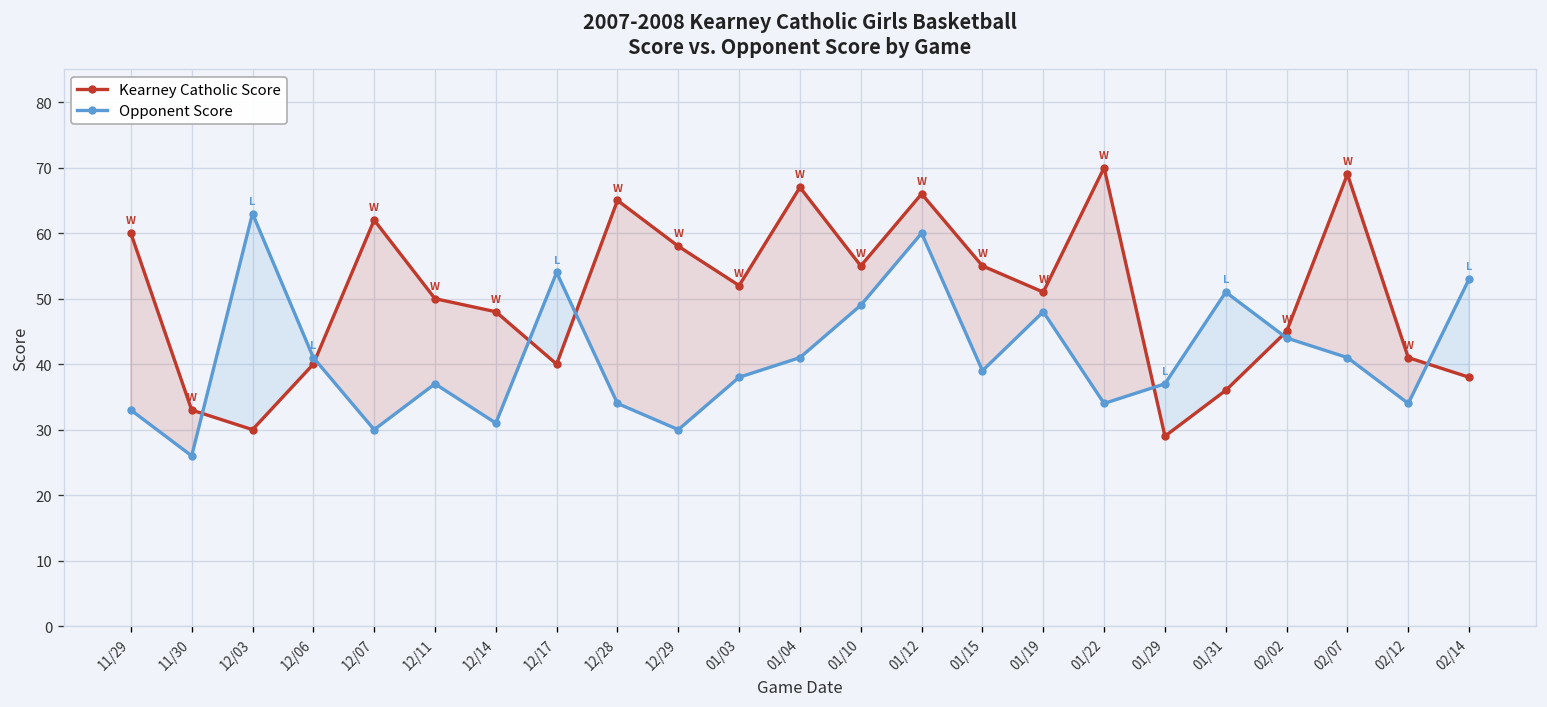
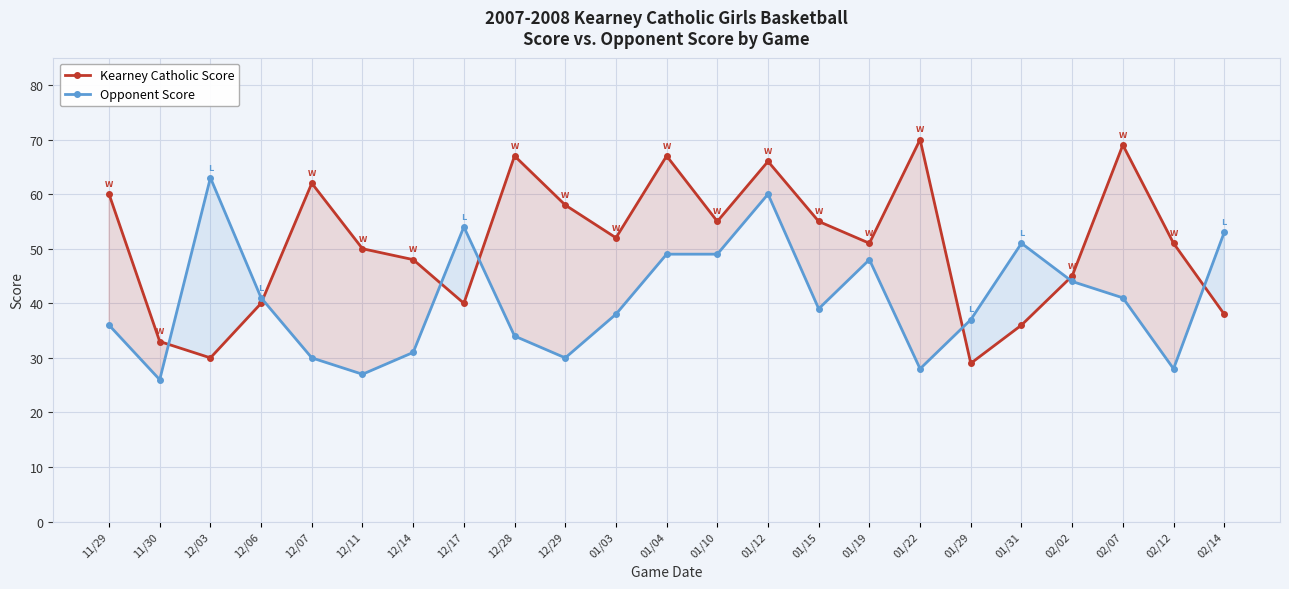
  {
    "Kearney Catholic Score": {
      "11/29": 60,
      "11/30": 33,
      "12/03": 30,
      "12/06": 40,
      "12/07": 62,
      "12/11": 50,
      "12/14": 48,
      "12/17": 40,
-     "12/28": 65,
+     "12/28": 67,
      "12/29": 58,
      "01/03": 52,
      "01/04": 67,
      "01/10": 55,
      "01/12": 66,
      "01/15": 55,
      "01/19": 51,
      "01/22": 70,
      "01/29": 29,
      "01/31": 36,
      "02/02": 45,
      "02/07": 69,
-     "02/12": 41,
+     "02/12": 51,
      "02/14": 38
    },
    "Opponent Score": {
-     "11/29": 33,
+     "11/29": 36,
      "11/30": 26,
      "12/03": 63,
      "12/06": 41,
      "12/07": 30,
-     "12/11": 37,
+     "12/11": 27,
      "12/14": 31,
      "12/17": 54,
      "12/28": 34,
      "12/29": 30,
      "01/03": 38,
-     "01/04": 41,
+     "01/04": 49,
      "01/10": 49,
      "01/12": 60,
      "01/15": 39,
      "01/19": 48,
-     "01/22": 34,
+     "01/22": 28,
      "01/29": 37,
      "01/31": 51,
      "02/02": 44,
      "02/07": 41,
-     "02/12": 34,
+     "02/12": 28,
      "02/14": 53
    }
  }
